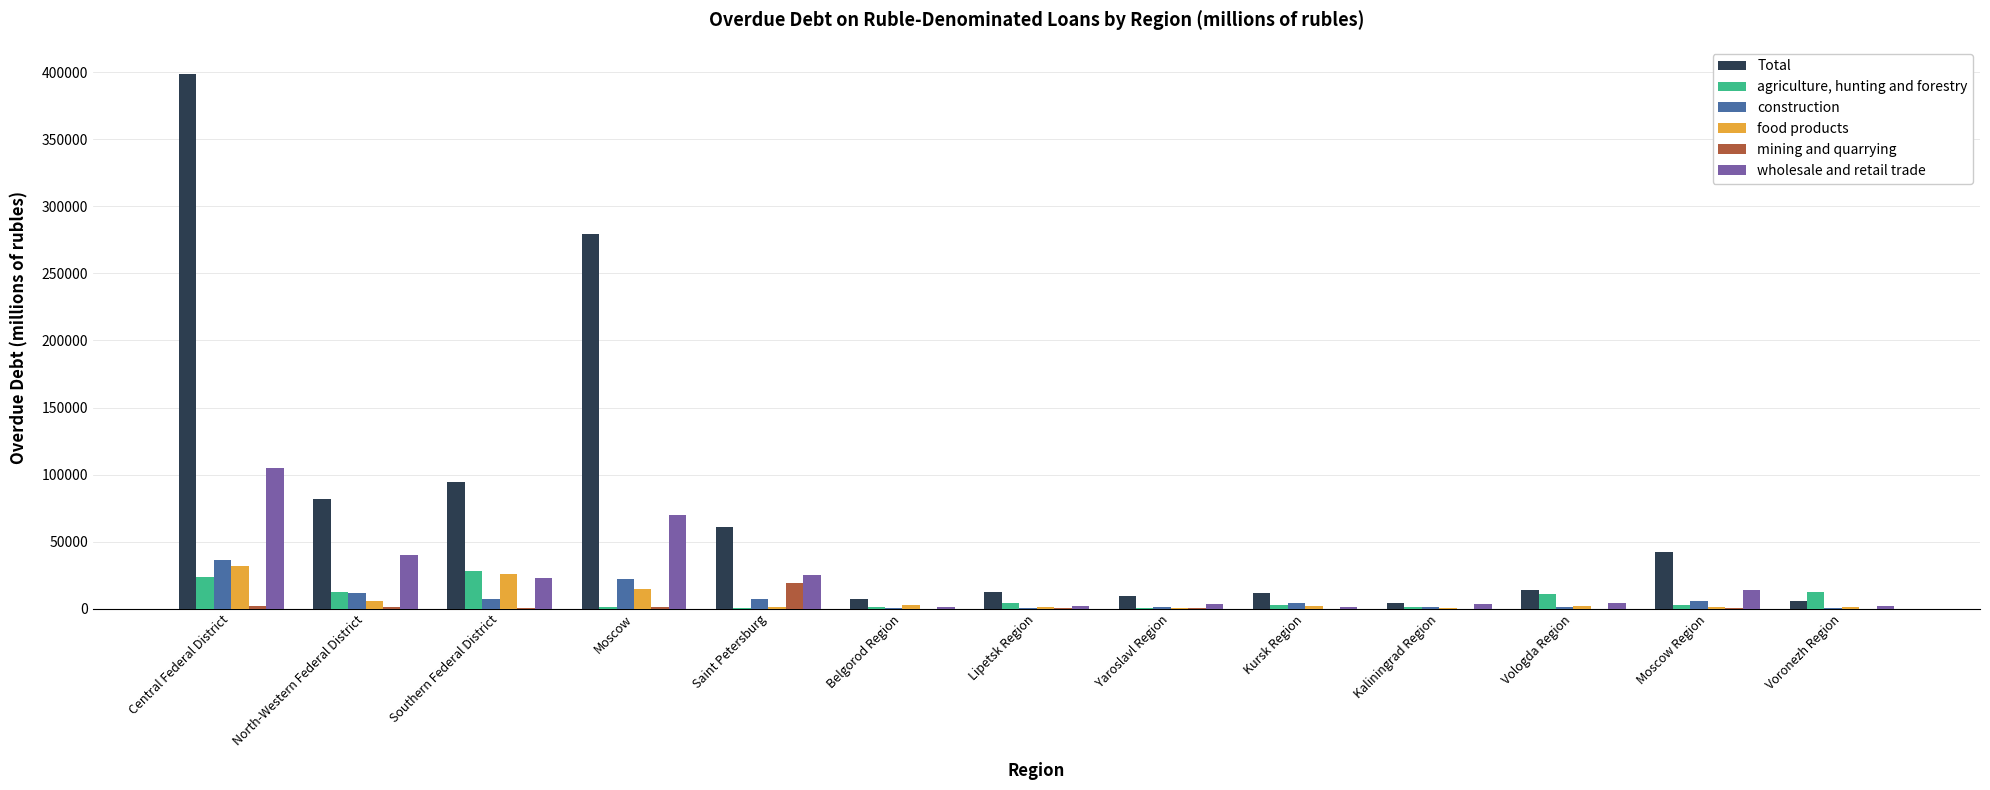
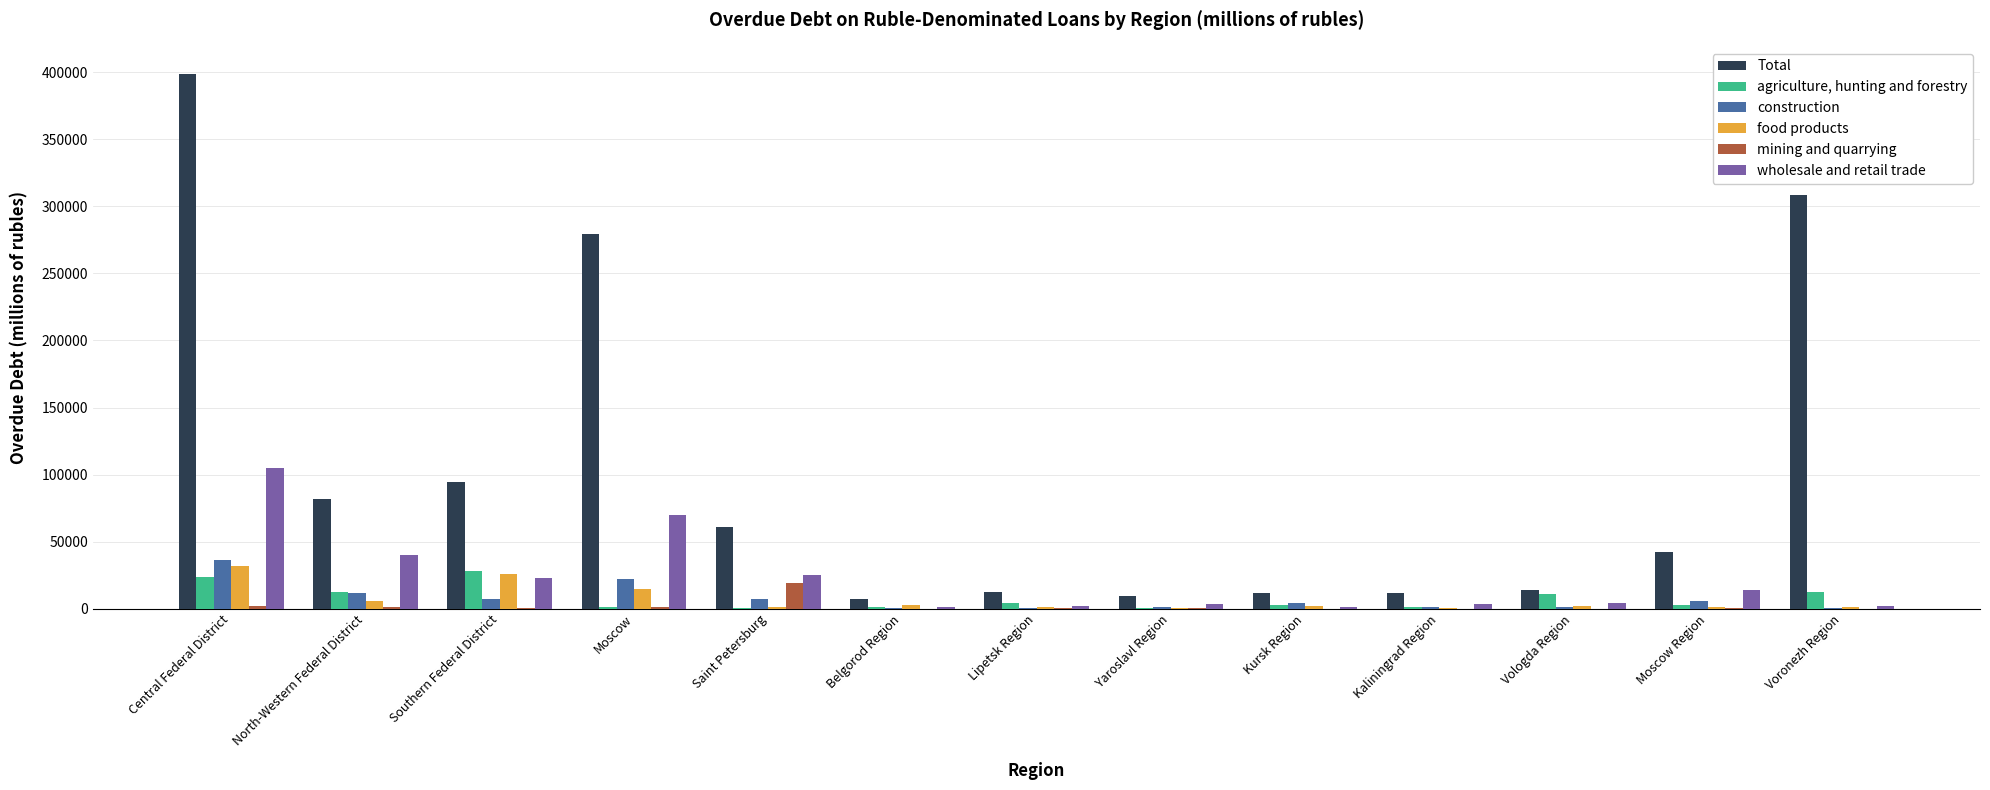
  {
    "Total": {
      "Central Federal District": 399000,
      "North-Western Federal District": 81000,
      "Southern Federal District": 95000,
      "Moscow": 280000,
      "Saint Petersburg": 61000,
      "Belgorod Region": 7000,
      "Lipetsk Region": 13000,
      "Yaroslavl Region": 9000,
      "Kursk Region": 12000,
-     "Kaliningrad Region": 4000,
+     "Kaliningrad Region": 11000,
      "Vologda Region": 14000,
      "Moscow Region": 42000,
-     "Voronezh Region": 6000
+     "Voronezh Region": 308000
    },
    "agriculture, hunting and forestry": {
      "Central Federal District": 24000,
      "North-Western Federal District": 13000,
      "Southern Federal District": 28000,
      "Lipetsk Region": 4000,
      "Kursk Region": 3000,
      "Vologda Region": 11000,
      "Moscow Region": 3000,
      "Voronezh Region": 12000
    },
    "food products": {
      "Central Federal District": 32000,
      "North-Western Federal District": 6000,
      "Southern Federal District": 26000,
      "Moscow": 15000,
      "Belgorod Region": 2000,
      "Kursk Region": 2000
    },
    "mining and quarrying": {
      "Central Federal District": 2000,
      "Saint Petersburg": 19000,
      "Kursk Region": 0,
      "Vologda Region": 0,
      "Voronezh Region": 0
    }
  }
